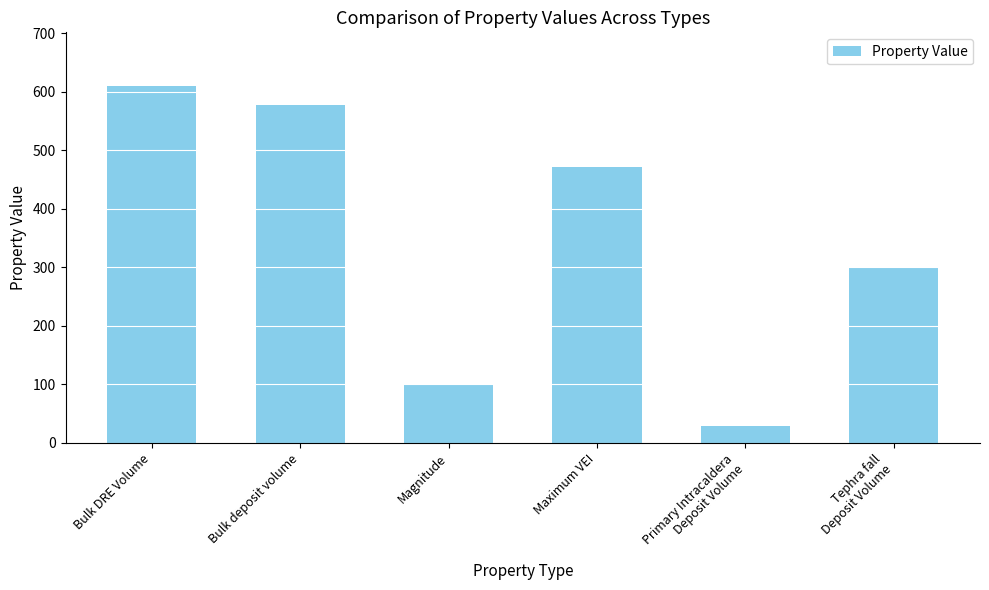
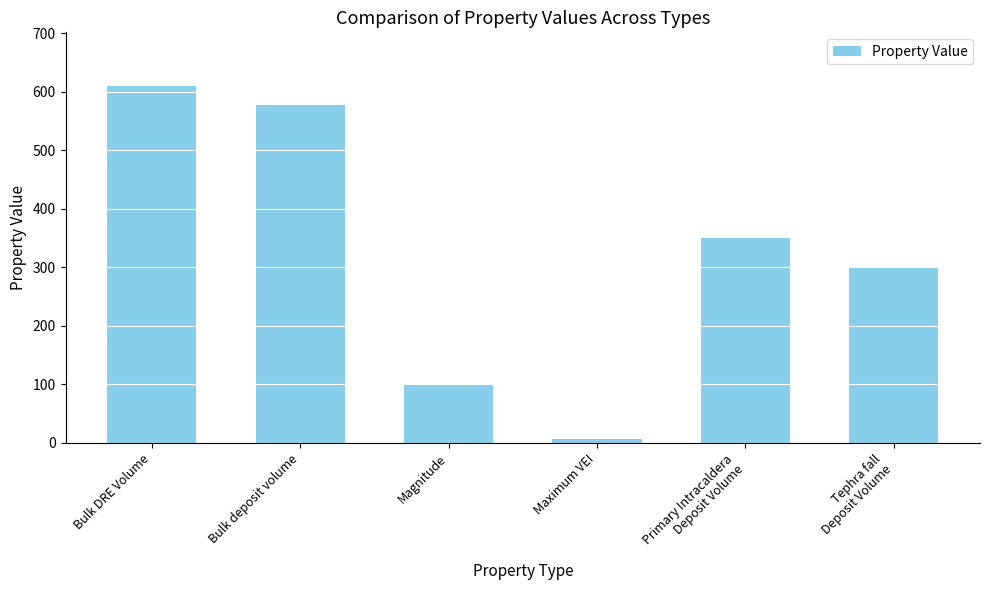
  {
    "Bulk DRE Volume": 610,
    "Bulk deposit volume": 580,
    "Magnitude": 100,
-   "Maximum VEI": 470,
-   "Primary Intracaldera Deposit Volume": 30,
+   "Maximum VEI": 10,
+   "Primary Intracaldera Deposit Volume": 350,
    "Tephra fall Deposit Volume": 300
  }
